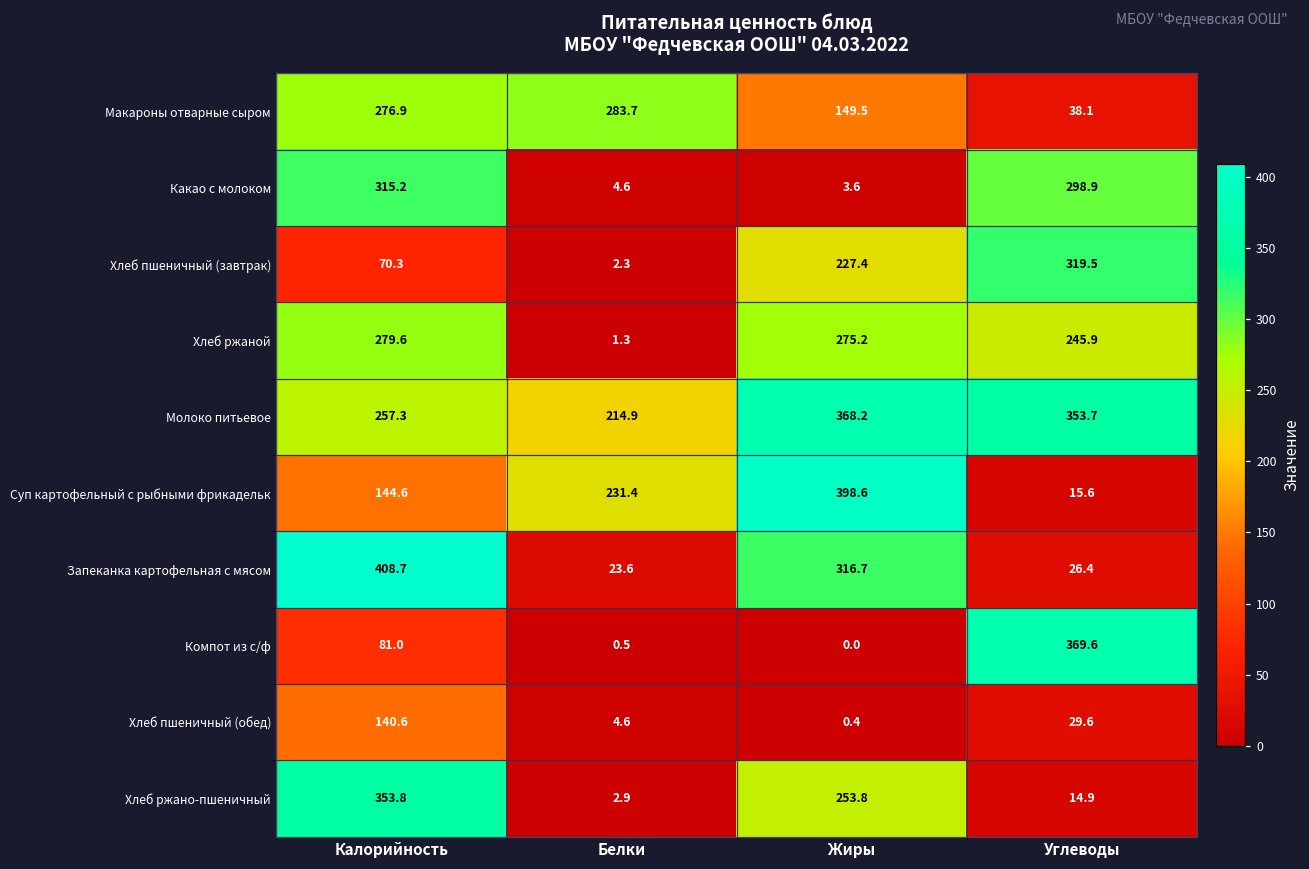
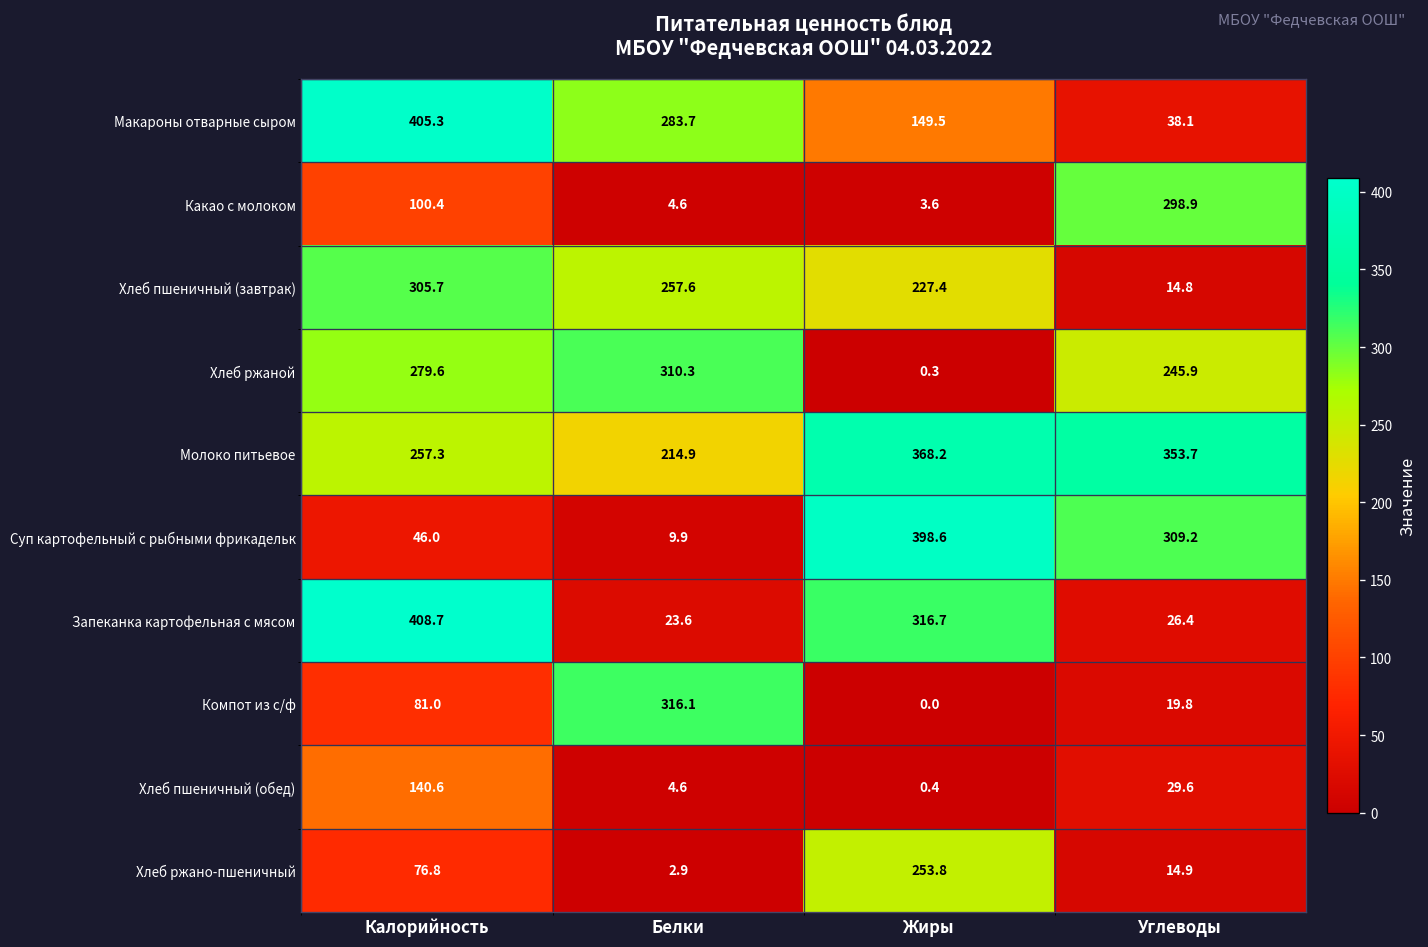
  {
    "Макароны отварные сыром": {
-     "Калорийность": 276.9,
+     "Калорийность": 405.3,
      "Белки": 283.7,
      "Жиры": 149.5,
      "Углеводы": 38.1
    },
    "Какао с молоком": {
-     "Калорийность": 315.2,
+     "Калорийность": 100.4,
      "Белки": 4.6,
      "Жиры": 3.6,
      "Углеводы": 298.9
    },
    "Хлеб пшеничный (завтрак)": {
-     "Калорийность": 70.3,
-     "Белки": 2.3,
+     "Калорийность": 305.7,
+     "Белки": 257.6,
      "Жиры": 227.4,
-     "Углеводы": 319.5
+     "Углеводы": 14.8
    },
    "Хлеб ржаной": {
      "Калорийность": 279.6,
-     "Белки": 1.3,
-     "Жиры": 275.2,
+     "Белки": 310.3,
+     "Жиры": 0.3,
      "Углеводы": 245.9
    },
    "Молоко питьевое": {
      "Калорийность": 257.3,
      "Белки": 214.9,
      "Жиры": 368.2,
      "Углеводы": 353.7
    },
    "Суп картофельный с рыбными фрикадельк": {
-     "Калорийность": 144.6,
-     "Белки": 231.4,
+     "Калорийность": 46.0,
+     "Белки": 9.9,
      "Жиры": 398.6,
-     "Углеводы": 15.6
+     "Углеводы": 309.2
    },
    "Запеканка картофельная с мясом": {
      "Калорийность": 408.7,
      "Белки": 23.6,
      "Жиры": 316.7,
      "Углеводы": 26.4
    },
    "Компот из с/ф": {
      "Калорийность": 81.0,
-     "Белки": 0.5,
+     "Белки": 316.1,
      "Жиры": 0.0,
-     "Углеводы": 369.6
+     "Углеводы": 19.8
    },
    "Хлеб пшеничный (обед)": {
      "Калорийность": 140.6,
      "Белки": 4.6,
      "Жиры": 0.4,
      "Углеводы": 29.6
    },
    "Хлеб ржано-пшеничный": {
-     "Калорийность": 353.8,
+     "Калорийность": 76.8,
      "Белки": 2.9,
      "Жиры": 253.8,
      "Углеводы": 14.9
    }
  }
